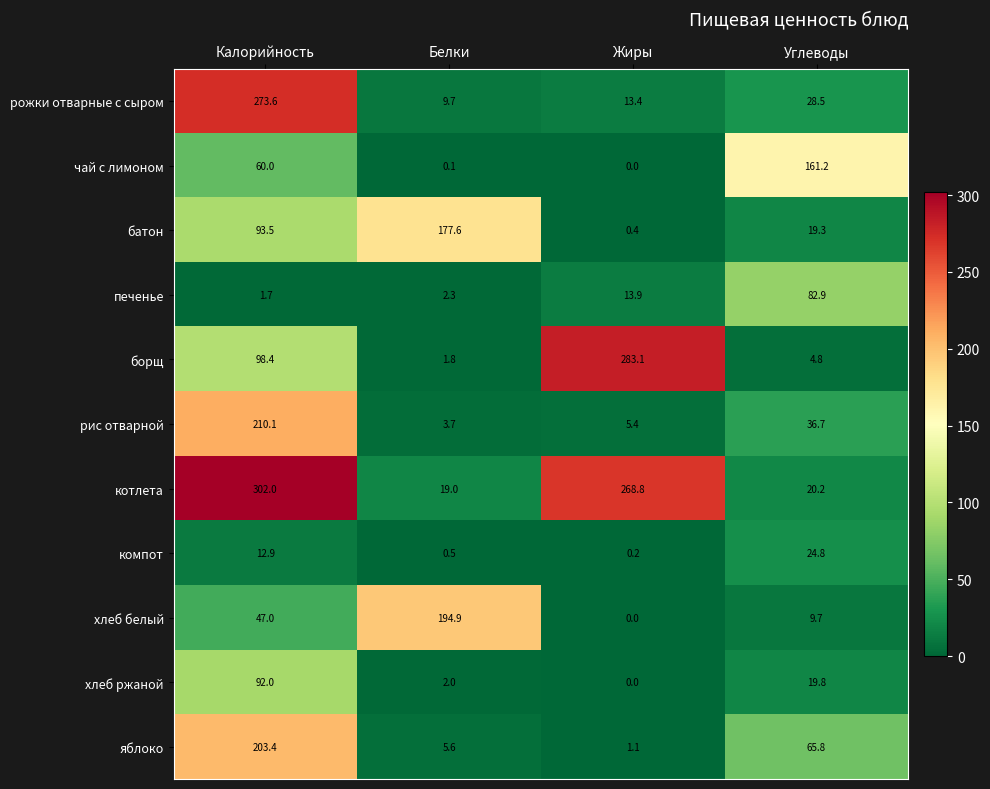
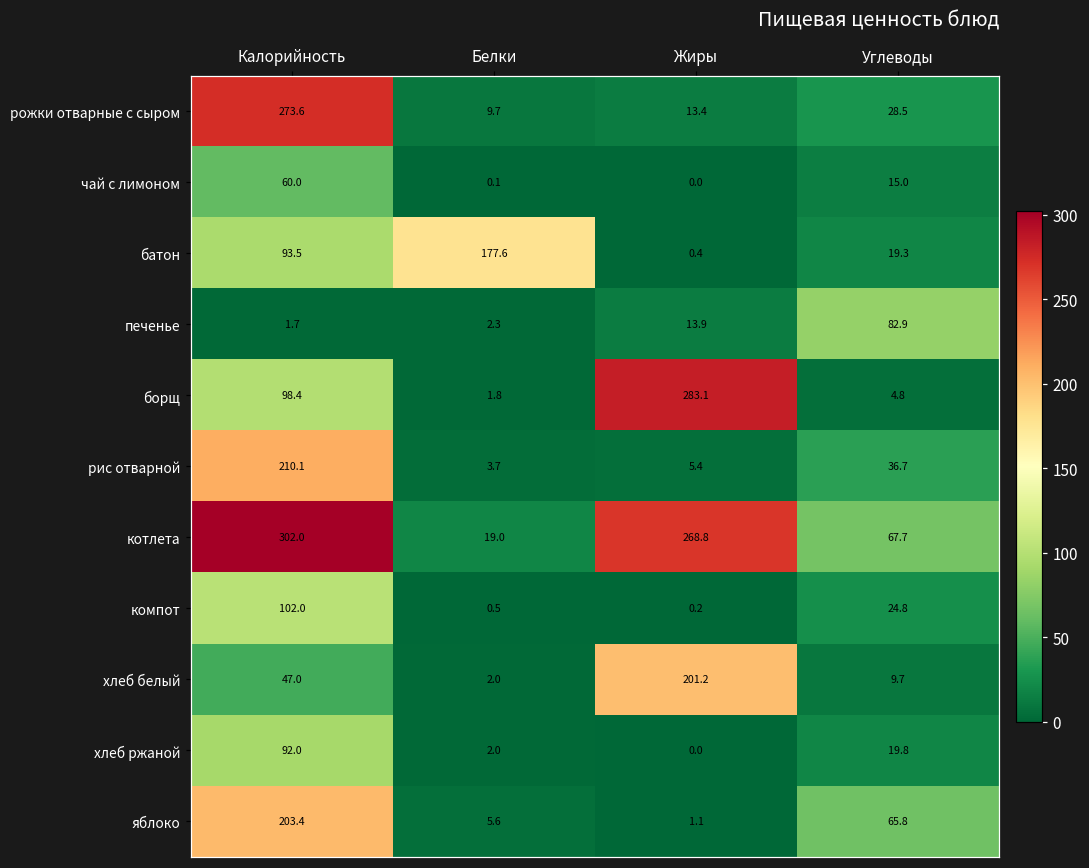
  {
    "рожки отварные с сыром": {
      "Калорийность": 273.6,
      "Белки": 9.7,
      "Жиры": 13.4,
      "Углеводы": 28.5
    },
    "чай с лимоном": {
      "Калорийность": 60.0,
      "Белки": 0.1,
      "Жиры": 0.0,
-     "Углеводы": 161.2
+     "Углеводы": 15.0
    },
    "батон": {
      "Калорийность": 93.5,
      "Белки": 177.6,
      "Жиры": 0.4,
      "Углеводы": 19.3
    },
    "печенье": {
      "Калорийность": 1.7,
      "Белки": 2.3,
      "Жиры": 13.9,
      "Углеводы": 82.9
    },
    "борщ": {
      "Калорийность": 98.4,
      "Белки": 1.8,
      "Жиры": 283.1,
      "Углеводы": 4.8
    },
    "рис отварной": {
      "Калорийность": 210.1,
      "Белки": 3.7,
      "Жиры": 5.4,
      "Углеводы": 36.7
    },
    "котлета": {
      "Калорийность": 302.0,
      "Белки": 19.0,
      "Жиры": 268.8,
-     "Углеводы": 20.2
+     "Углеводы": 67.7
    },
    "компот": {
-     "Калорийность": 12.9,
+     "Калорийность": 102.0,
      "Белки": 0.5,
      "Жиры": 0.2,
      "Углеводы": 24.8
    },
    "хлеб белый": {
      "Калорийность": 47.0,
-     "Белки": 194.9,
-     "Жиры": 0.0,
+     "Белки": 2.0,
+     "Жиры": 201.2,
      "Углеводы": 9.7
    },
    "хлеб ржаной": {
      "Калорийность": 92.0,
      "Белки": 2.0,
      "Жиры": 0.0,
      "Углеводы": 19.8
    },
    "яблоко": {
      "Калорийность": 203.4,
      "Белки": 5.6,
      "Жиры": 1.1,
      "Углеводы": 65.8
    }
  }
